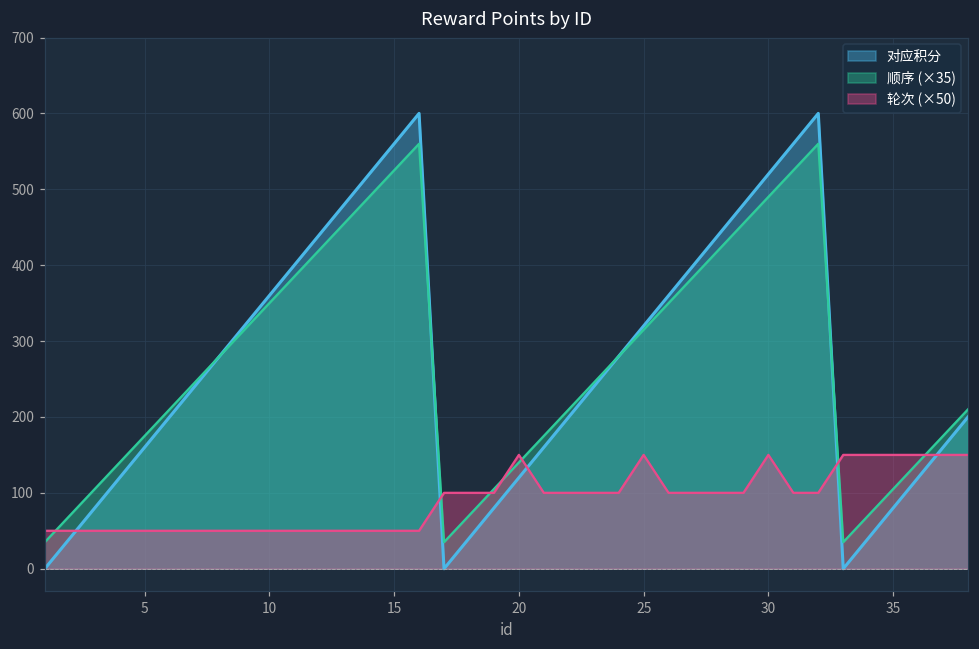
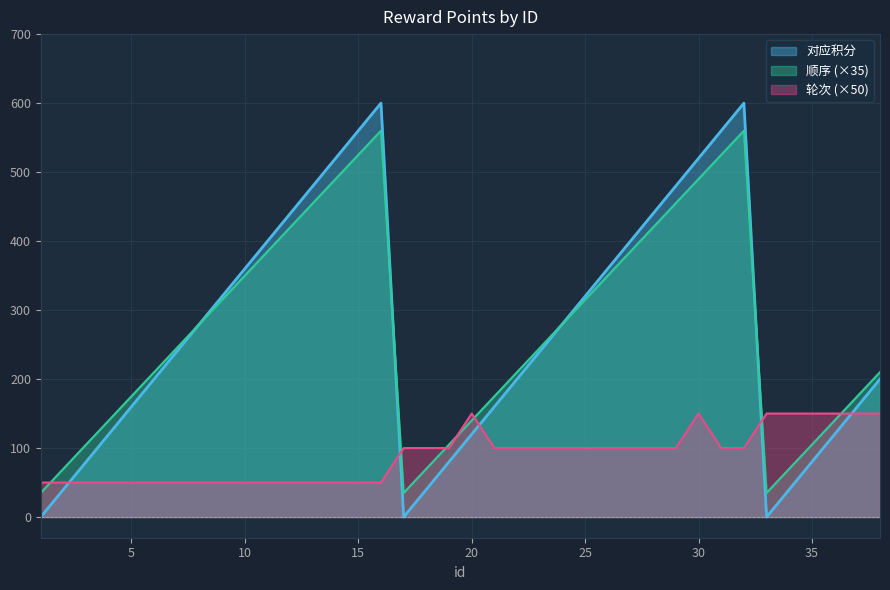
  {
    "轮次 (×50)": {
      "5": 50,
      "10": 50,
      "15": 50,
      "20": 150,
-     "25": 150,
+     "25": 100,
      "30": 150,
      "35": 150
    }
  }
